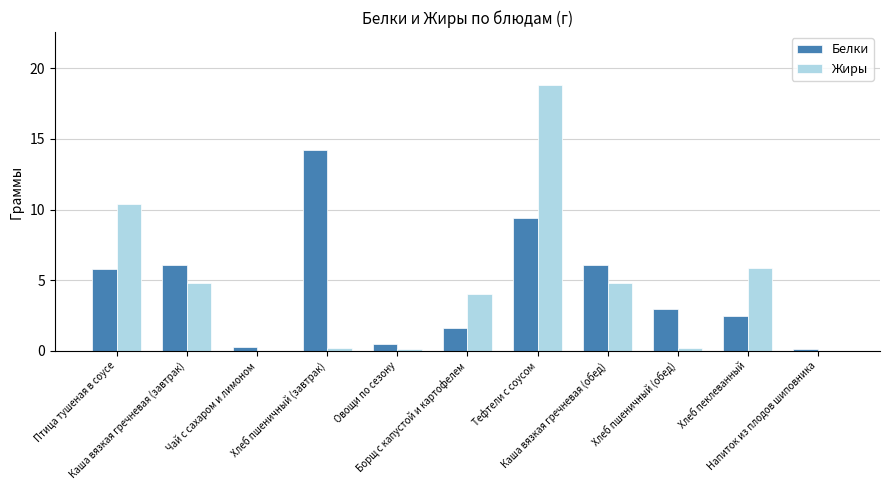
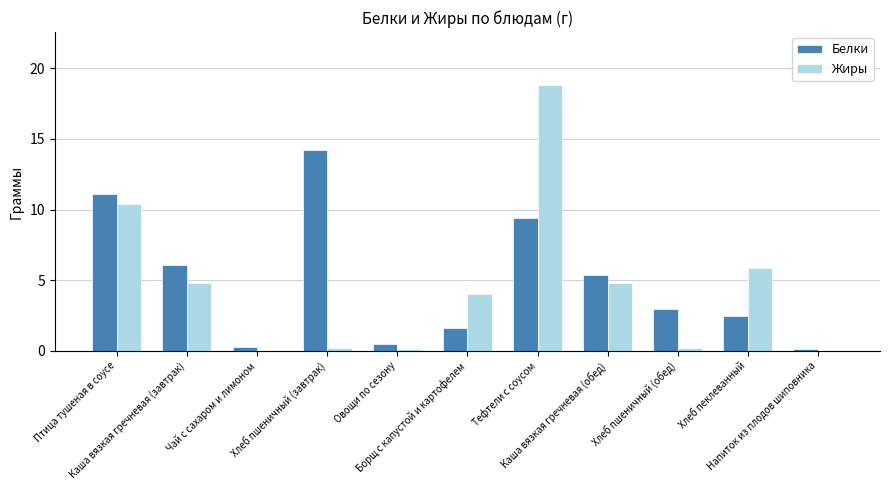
  {
    "Белки": {
-     "Птица тушеная в соусе": 5.8,
+     "Птица тушеная в соусе": 11.1,
      "Каша вязкая гречневая (завтрак)": 6.1,
      "Чай с сахаром и лимоном": 0.3,
      "Хлеб пшеничный (завтрак)": 14.2,
      "Овощи по сезону": 0.5,
      "Борщ с капустой и картофелем": 1.6,
      "Тефтели с соусом": 9.4,
-     "Каша вязкая гречневая (обед)": 6.1,
+     "Каша вязкая гречневая (обед)": 5.4,
      "Хлеб пшеничный (обед)": 3.0,
      "Хлеб пеклеванный": 2.5
    },
    "Жиры": {
      "Птица тушеная в соусе": 10.4,
      "Каша вязкая гречневая (завтрак)": 4.8,
      "Чай с сахаром и лимоном": 0.0,
      "Хлеб пшеничный (завтрак)": 0.2,
      "Борщ с капустой и картофелем": 4.0,
      "Тефтели с соусом": 18.8,
      "Каша вязкая гречневая (обед)": 4.8,
      "Хлеб пшеничный (обед)": 0.2,
      "Хлеб пеклеванный": 5.9,
      "Напиток из плодов шиповника": 0.0
    }
  }
